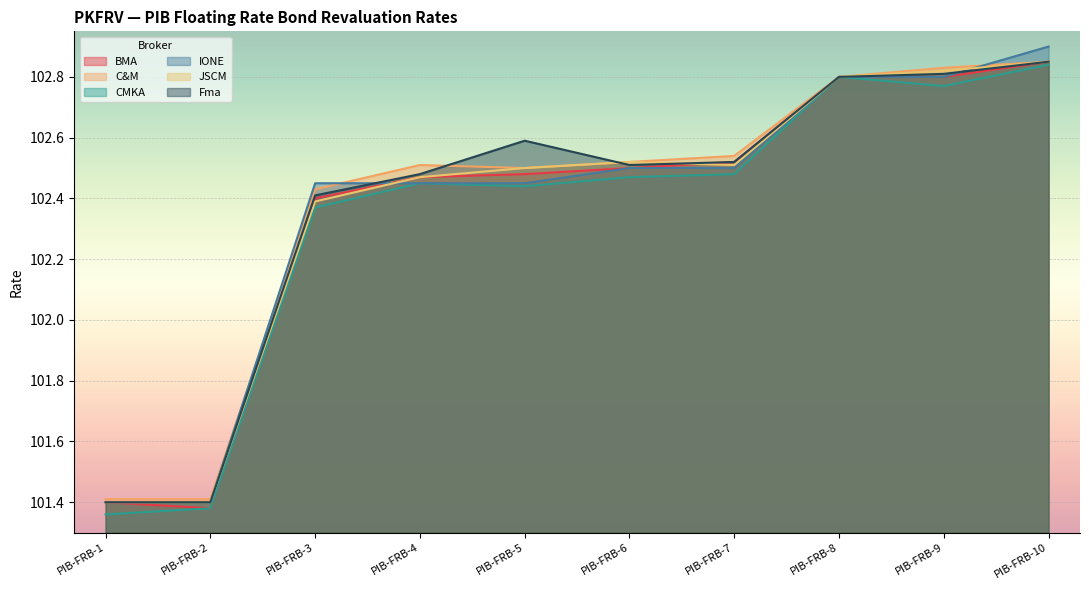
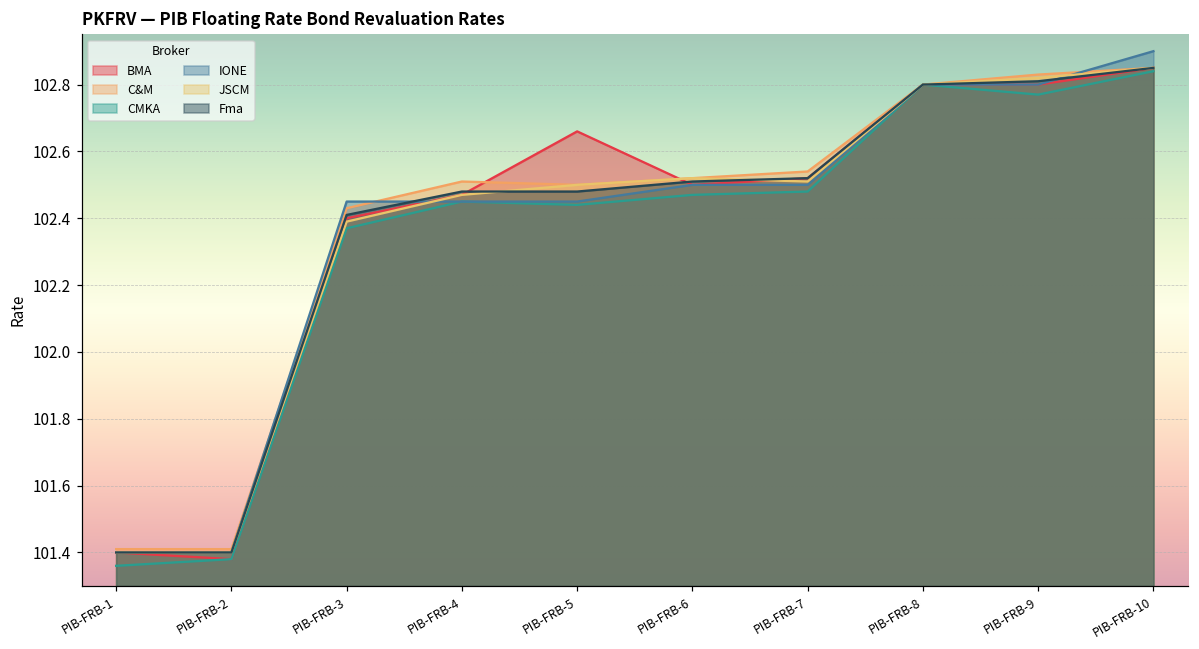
  {
    "BMA": {
      "PIB-FRB-3": 102.40,
-     "PIB-FRB-5": 102.48
+     "PIB-FRB-5": 102.66
    },
    "Fma": {
      "PIB-FRB-3": 102.41,
      "PIB-FRB-4": 102.48,
-     "PIB-FRB-5": 102.59,
+     "PIB-FRB-5": 102.48,
      "PIB-FRB-6": 102.51,
      "PIB-FRB-9": 102.81
    }
  }
